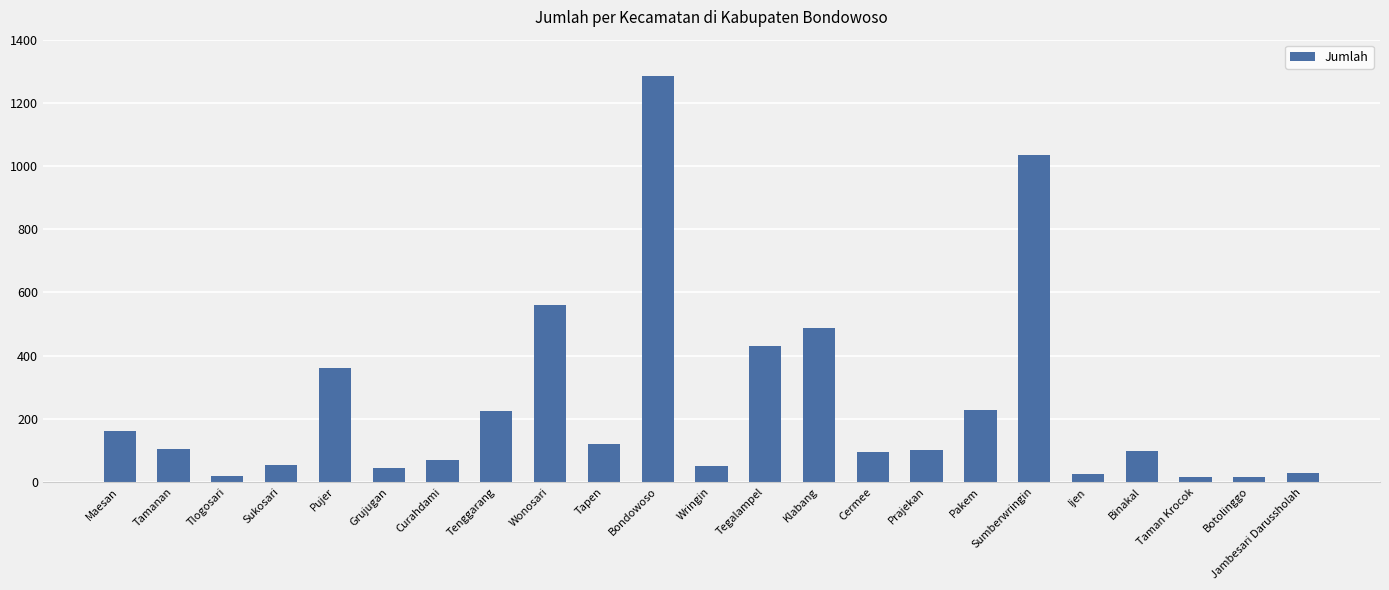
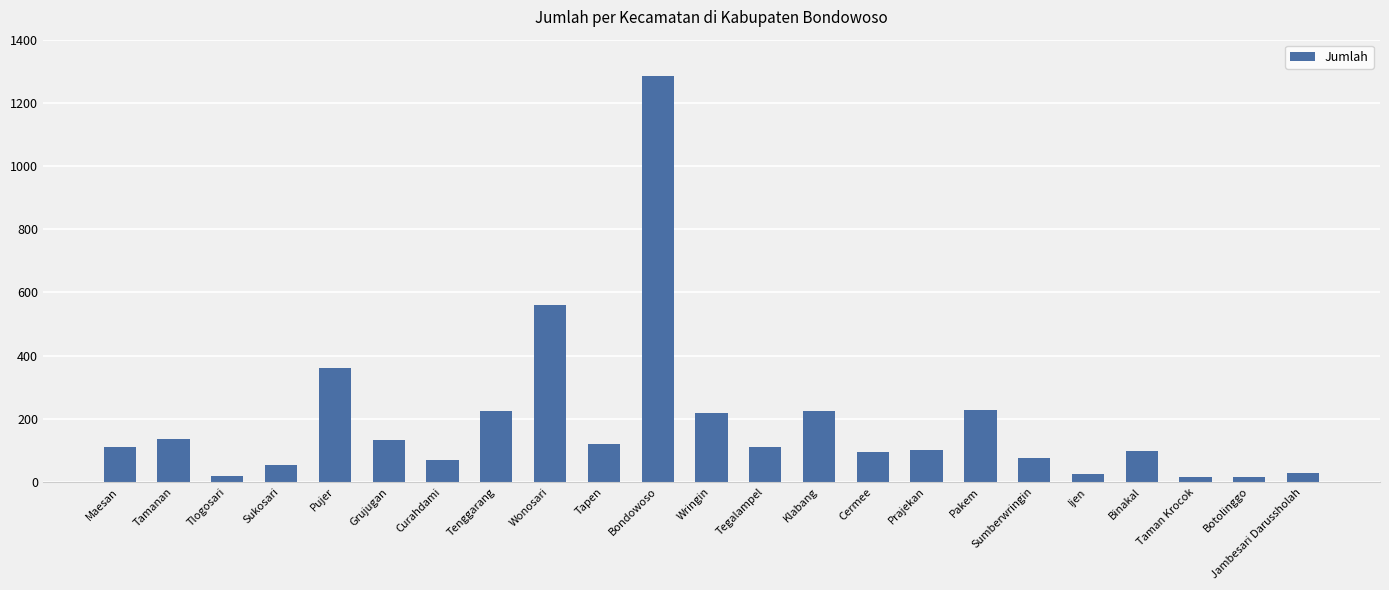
  {
-   "Maesan": 160,
-   "Tamanan": 100,
+   "Maesan": 110,
+   "Tamanan": 140,
    "Tlogosari": 20,
    "Sukosari": 50,
    "Pujer": 360,
-   "Grujugan": 40,
+   "Grujugan": 130,
    "Curahdami": 70,
    "Tenggarang": 230,
    "Wonosari": 560,
    "Tapen": 120,
    "Bondowoso": 1290,
-   "Wringin": 50,
-   "Tegalampel": 430,
-   "Klabang": 490,
+   "Wringin": 220,
+   "Tegalampel": 110,
+   "Klabang": 230,
    "Cermee": 90,
    "Prajekan": 100,
    "Pakem": 230,
-   "Sumberwringin": 1040,
+   "Sumberwringin": 80,
    "Ijen": 20,
    "Binakal": 100,
    "Taman Krocok": 20,
    "Botolinggo": 20,
    "Jambesari Darussholah": 30
  }
